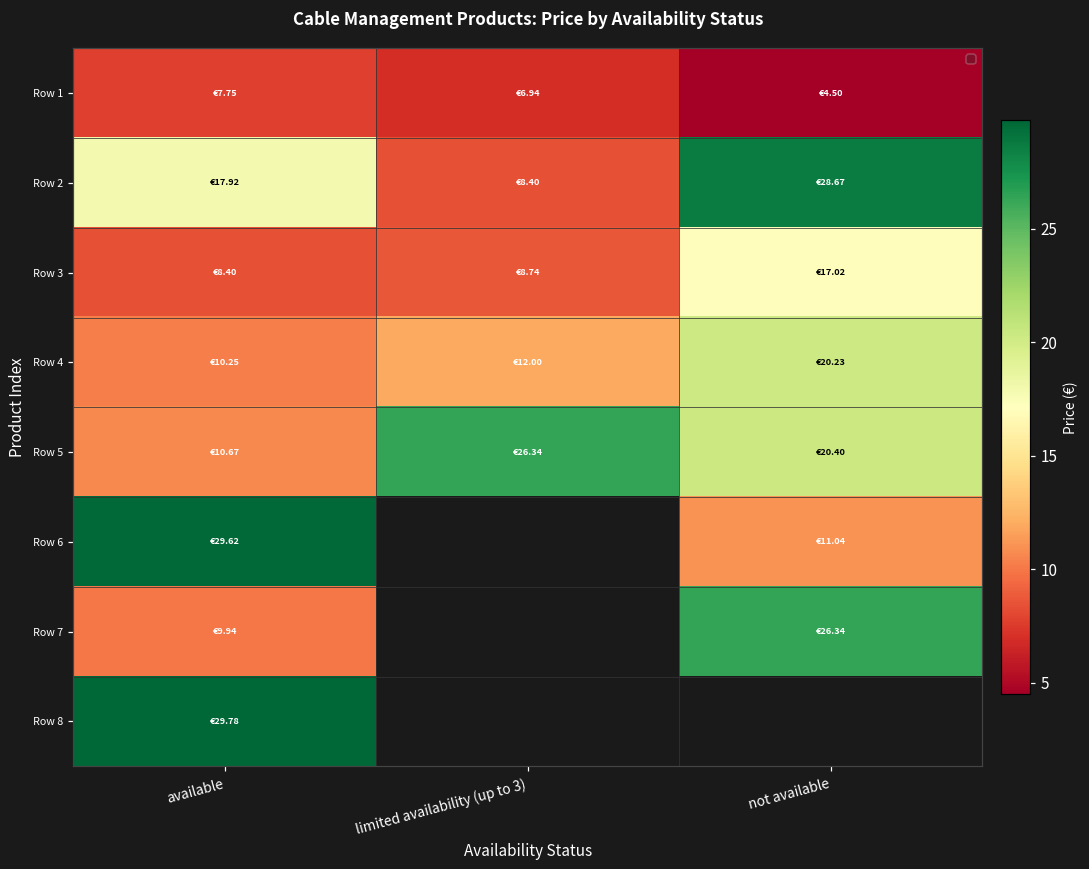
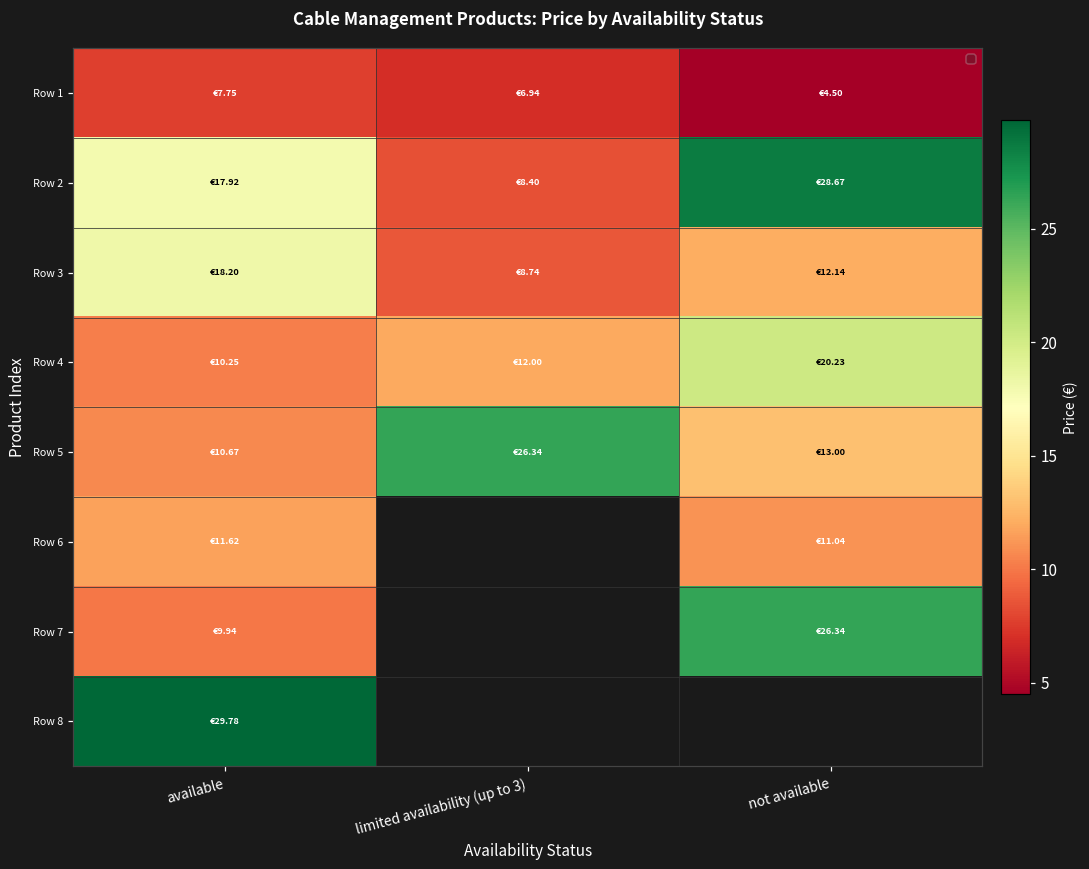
  {
    "Row 1": {
      "available": "€7.75",
      "limited availability (up to 3)": "€6.94",
      "not available": "€4.50"
    },
    "Row 2": {
      "available": "€17.92",
      "limited availability (up to 3)": "€8.40",
      "not available": "€28.67"
    },
    "Row 3": {
-     "available": "€8.40",
+     "available": "€18.20",
      "limited availability (up to 3)": "€8.74",
-     "not available": "€17.02"
+     "not available": "€12.14"
    },
    "Row 4": {
      "available": "€10.25",
      "limited availability (up to 3)": "€12.00",
      "not available": "€20.23"
    },
    "Row 5": {
      "available": "€10.67",
      "limited availability (up to 3)": "€26.34",
-     "not available": "€20.40"
+     "not available": "€13.00"
    },
    "Row 6": {
-     "available": "€29.62",
+     "available": "€11.62",
      "not available": "€11.04"
    },
    "Row 7": {
      "available": "€9.94",
      "not available": "€26.34"
    },
    "Row 8": {
      "available": "€29.78"
    }
  }
